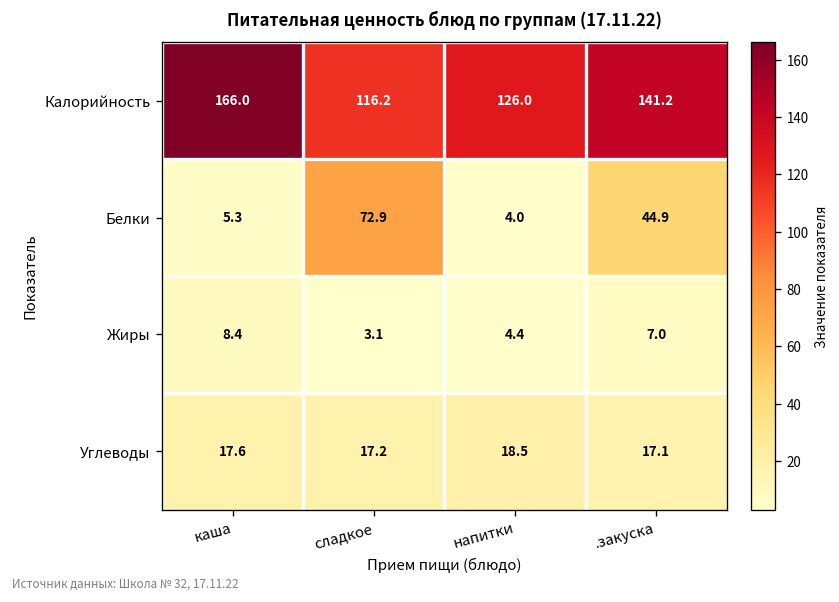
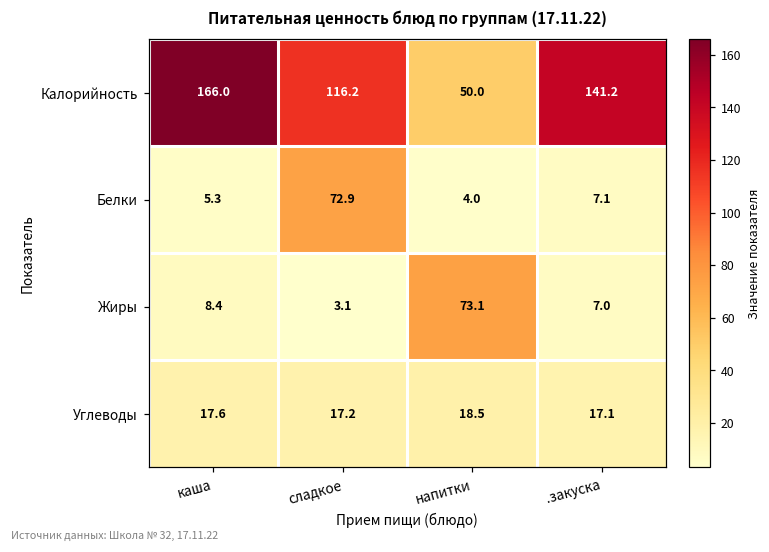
  {
    "Калорийность": {
      "каша": 166.0,
      "сладкое": 116.2,
-     "напитки": 126.0,
+     "напитки": 50.0,
      ".закуска": 141.2
    },
    "Белки": {
      "каша": 5.3,
      "сладкое": 72.9,
      "напитки": 4.0,
-     ".закуска": 44.9
+     ".закуска": 7.1
    },
    "Жиры": {
      "каша": 8.4,
      "сладкое": 3.1,
-     "напитки": 4.4,
+     "напитки": 73.1,
      ".закуска": 7.0
    },
    "Углеводы": {
      "каша": 17.6,
      "сладкое": 17.2,
      "напитки": 18.5,
      ".закуска": 17.1
    }
  }
